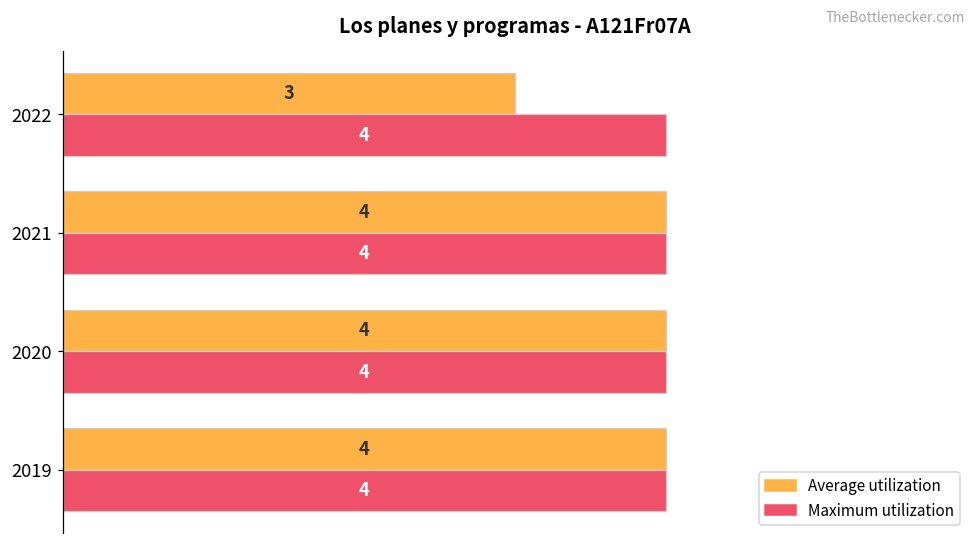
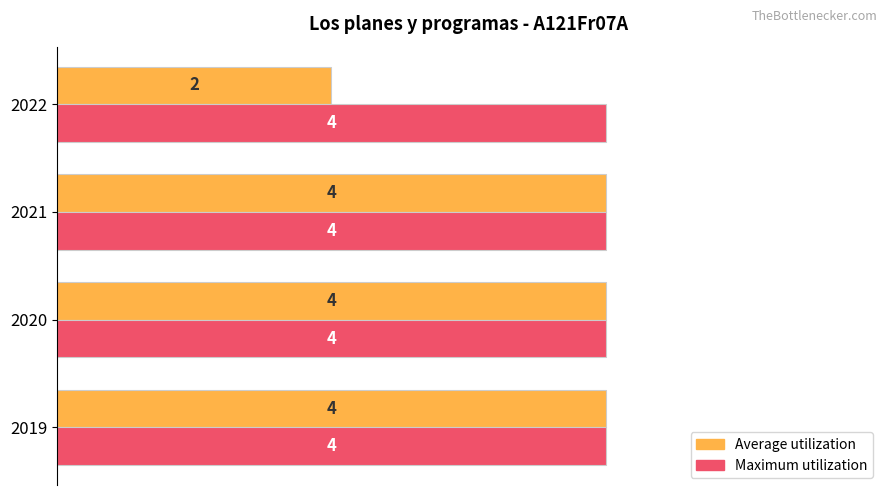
  {
    "Average utilization": {
-     "2022": 3,
+     "2022": 2,
      "2021": 4,
      "2020": 4,
      "2019": 4
    },
    "Maximum utilization": {
      "2022": 4,
      "2021": 4,
      "2020": 4,
      "2019": 4
    }
  }
